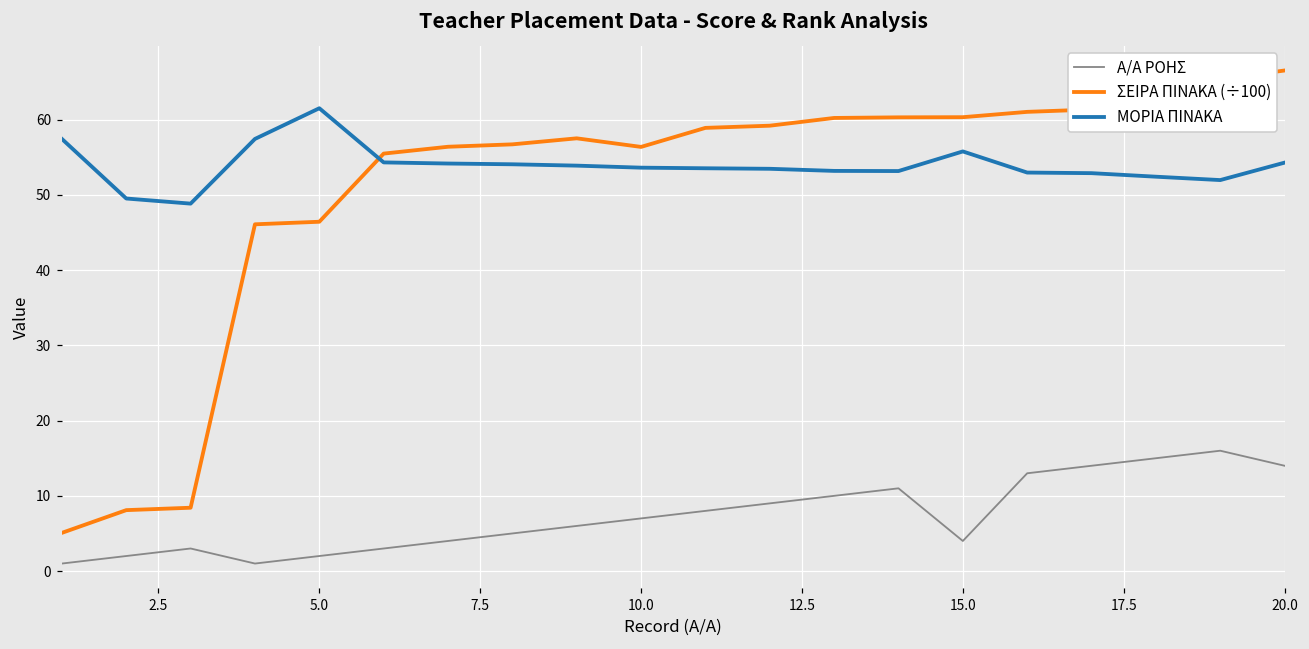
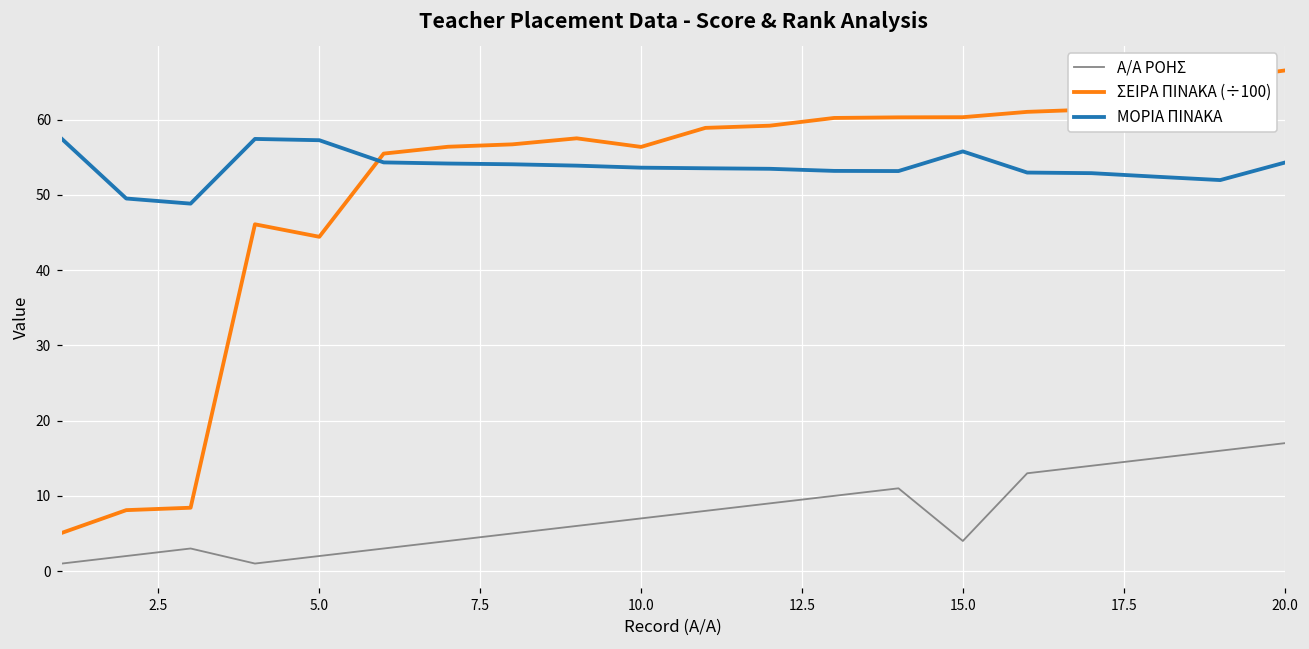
  {
    "Α/Α ΡΟΗΣ": {
      "5.0": 2,
      "10.0": 7,
      "15.0": 4,
-     "20.0": 14
+     "20.0": 17
    },
    "ΣΕΙΡΑ ΠΙΝΑΚΑ (÷100)": {
-     "5.0": 46,
+     "5.0": 44,
      "10.0": 56,
      "15.0": 60,
      "20.0": 67
    },
    "ΜΟΡΙΑ ΠΙΝΑΚΑ": {
-     "5.0": 62,
+     "5.0": 57,
      "10.0": 54,
      "15.0": 56,
      "20.0": 54
    }
  }
